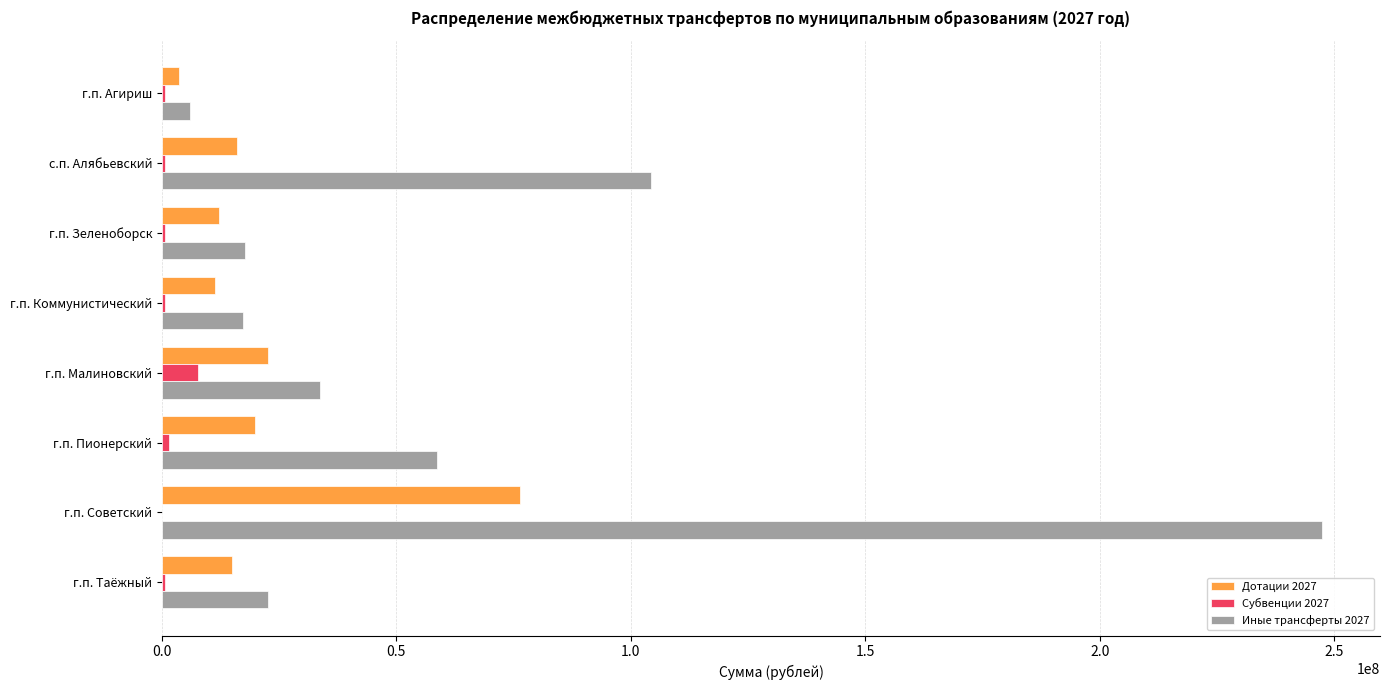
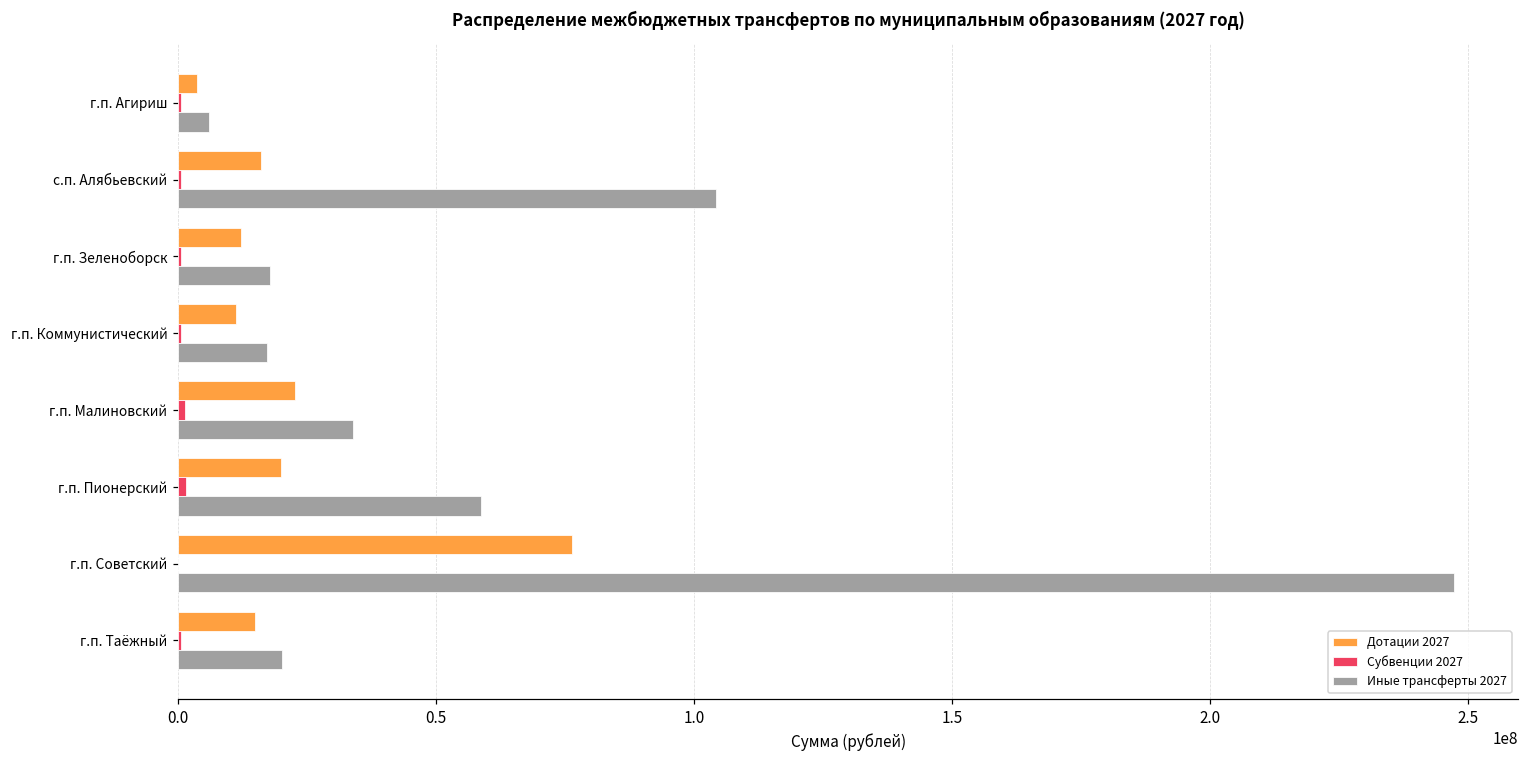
  {
    "Дотации 2027": {
      "г.п. Агириш": 4000000,
      "с.п. Алябьевский": 16000000,
      "г.п. Зеленоборск": 12000000,
      "г.п. Коммунистический": 11000000,
      "г.п. Малиновский": 23000000,
      "г.п. Пионерский": 20000000,
      "г.п. Советский": 76000000,
      "г.п. Таёжный": 15000000
    },
    "Субвенции 2027": {
      "г.п. Агириш": 1000000,
      "с.п. Алябьевский": 1000000,
      "г.п. Зеленоборск": 1000000,
      "г.п. Коммунистический": 1000000,
-     "г.п. Малиновский": 8000000,
+     "г.п. Малиновский": 1000000,
      "г.п. Пионерский": 1000000,
      "г.п. Советский": 0,
      "г.п. Таёжный": 1000000
    },
    "Иные трансферты 2027": {
      "г.п. Агириш": 6000000,
      "с.п. Алябьевский": 104000000,
      "г.п. Зеленоборск": 18000000,
      "г.п. Коммунистический": 17000000,
      "г.п. Малиновский": 34000000,
      "г.п. Пионерский": 59000000,
      "г.п. Советский": 247000000,
-     "г.п. Таёжный": 23000000
+     "г.п. Таёжный": 20000000
    }
  }
